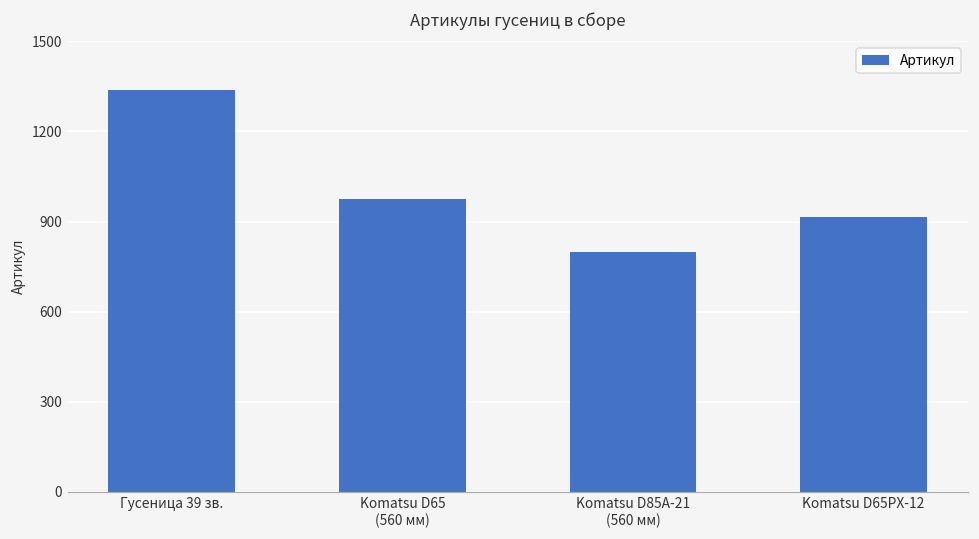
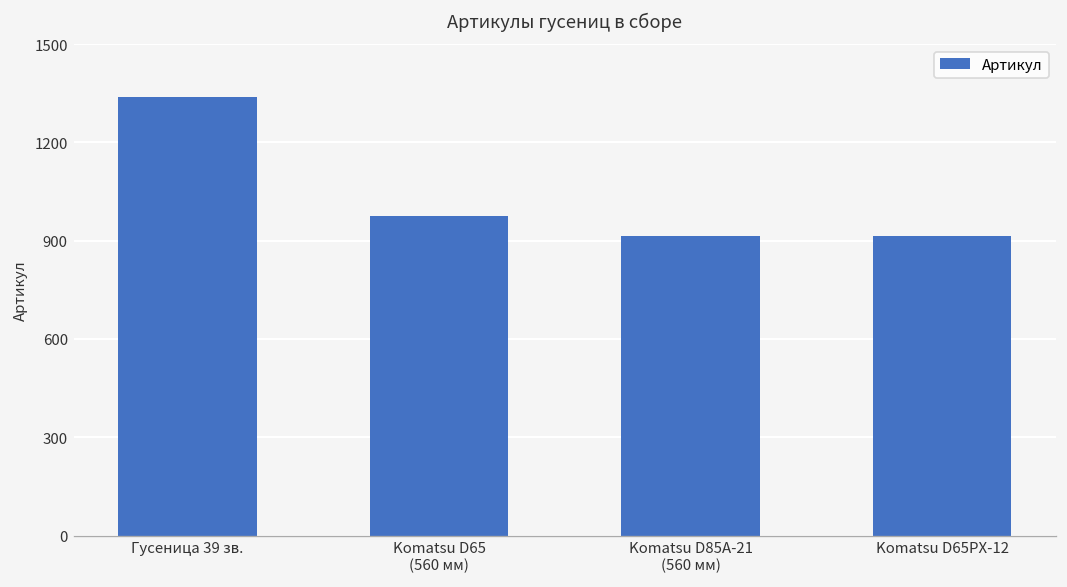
  {
    "Гусеница 39 зв.": 1340,
    "Komatsu D65 (560 мм)": 980,
-   "Komatsu D85A-21 (560 мм)": 800,
+   "Komatsu D85A-21 (560 мм)": 910,
    "Komatsu D65PX-12": 910
  }
